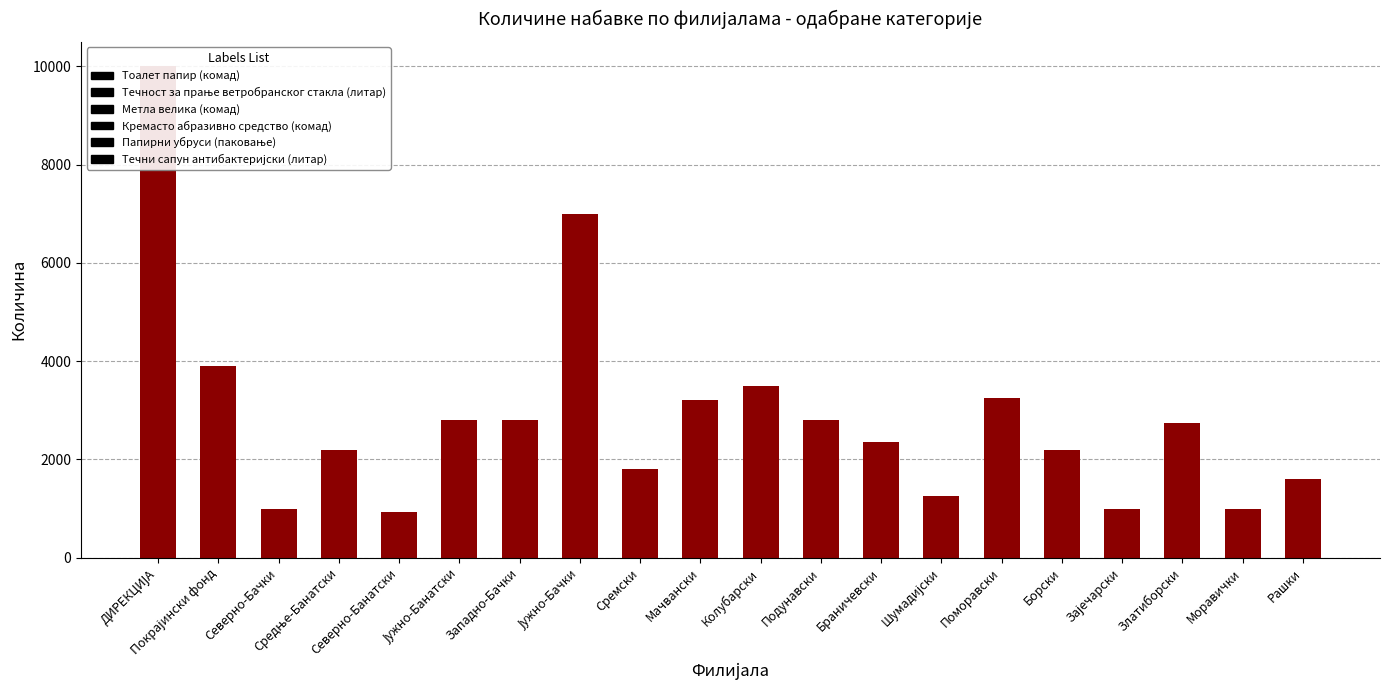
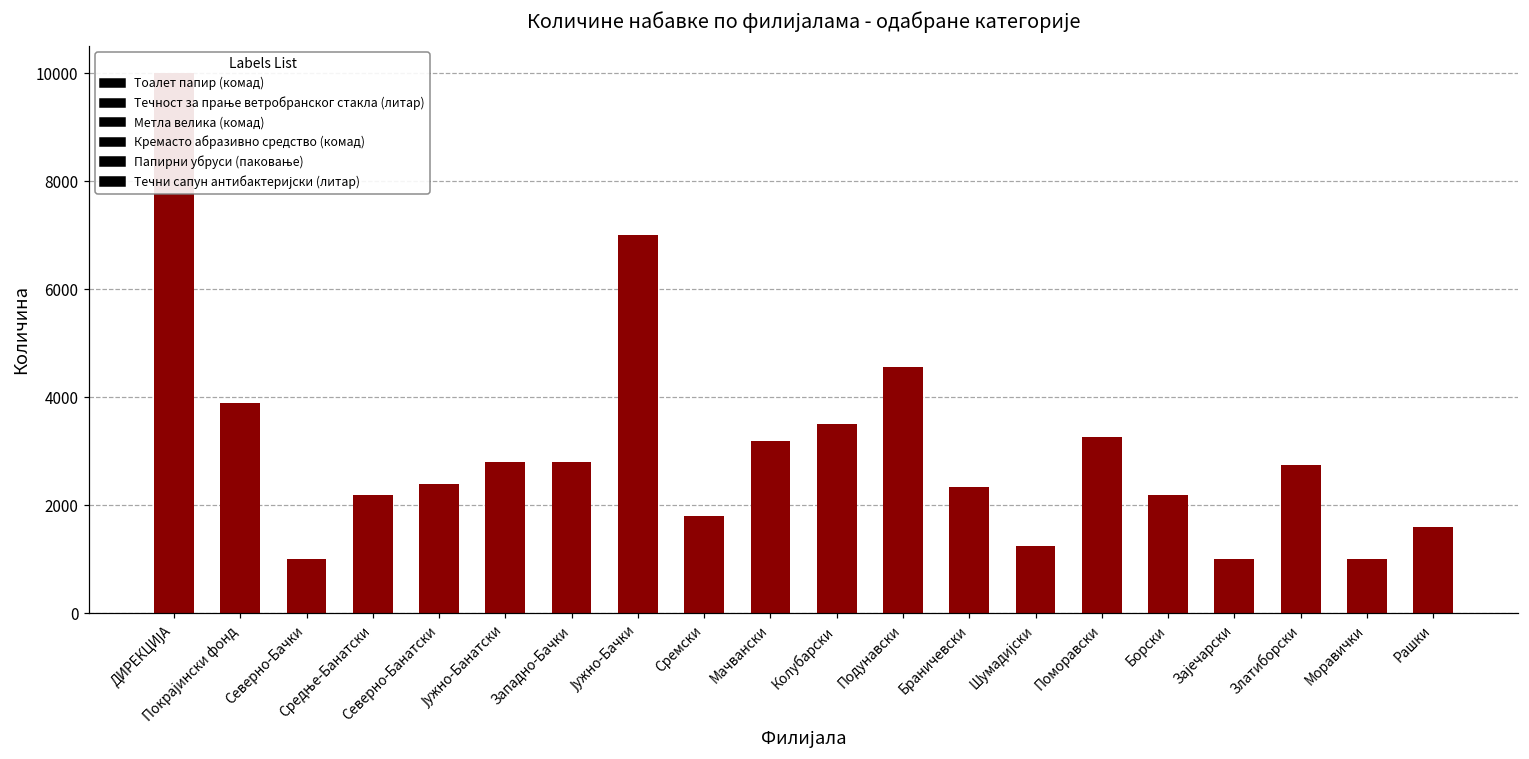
  {
    "Покрајински фонд": 3900,
    "Северно-Бачки": 1000,
    "Средње-Банатски": 2200,
-   "Северно-Банатски": 900,
+   "Северно-Банатски": 2400,
    "Јужно-Банатски": 2800,
    "Западно-Бачки": 2800,
    "Јужно-Бачки": 7000,
    "Сремски": 1800,
    "Мачвански": 3200,
    "Колубарски": 3500,
-   "Подунавски": 2800,
+   "Подунавски": 4600,
    "Браничевски": 2300,
    "Шумадијски": 1300,
    "Поморавски": 3300,
    "Борски": 2200,
    "Зајечарски": 1000,
    "Златиборски": 2800,
    "Моравички": 1000,
    "Рашки": 1600
  }
